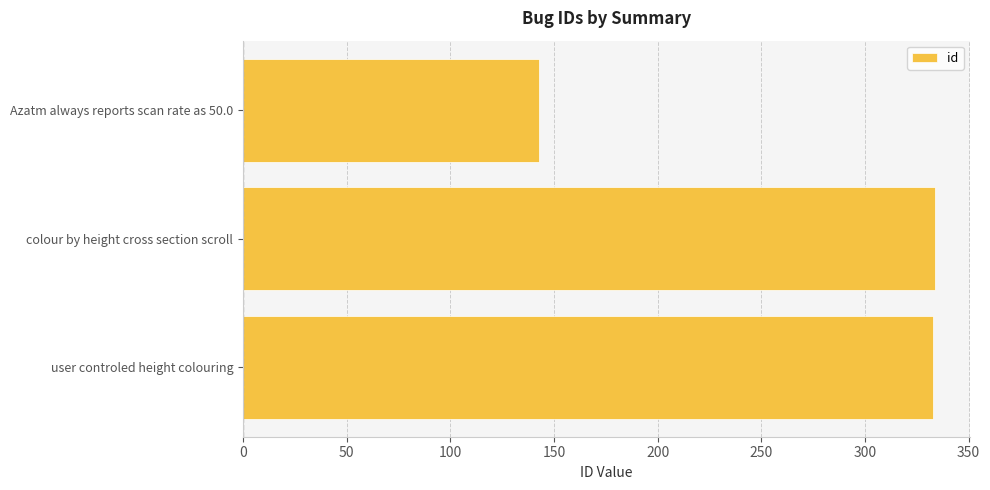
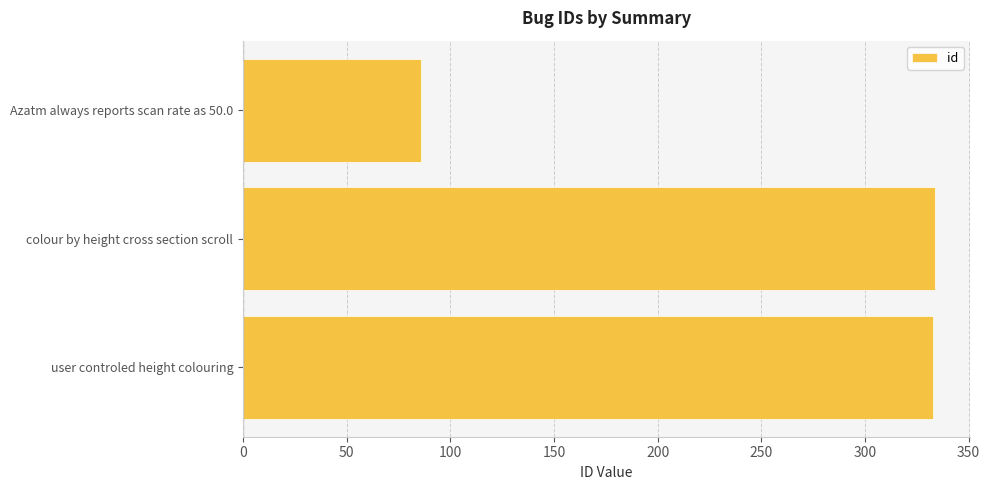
  {
-   "Azatm always reports scan rate as 50.0": 143,
+   "Azatm always reports scan rate as 50.0": 86,
    "colour by height cross section scroll": 334,
    "user controled height colouring": 333
  }
